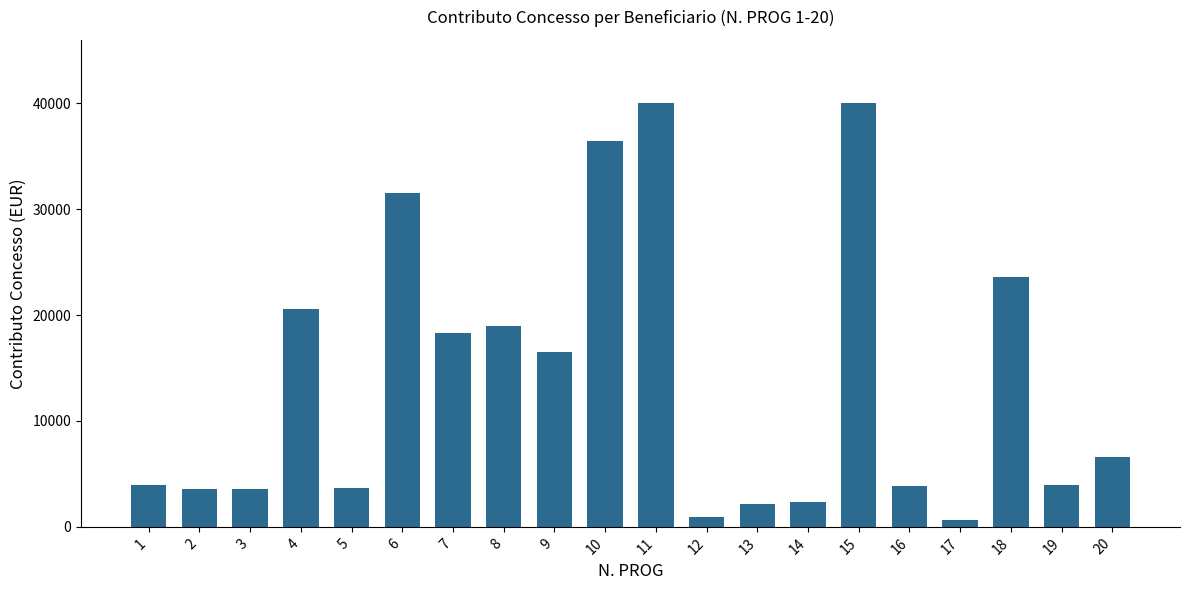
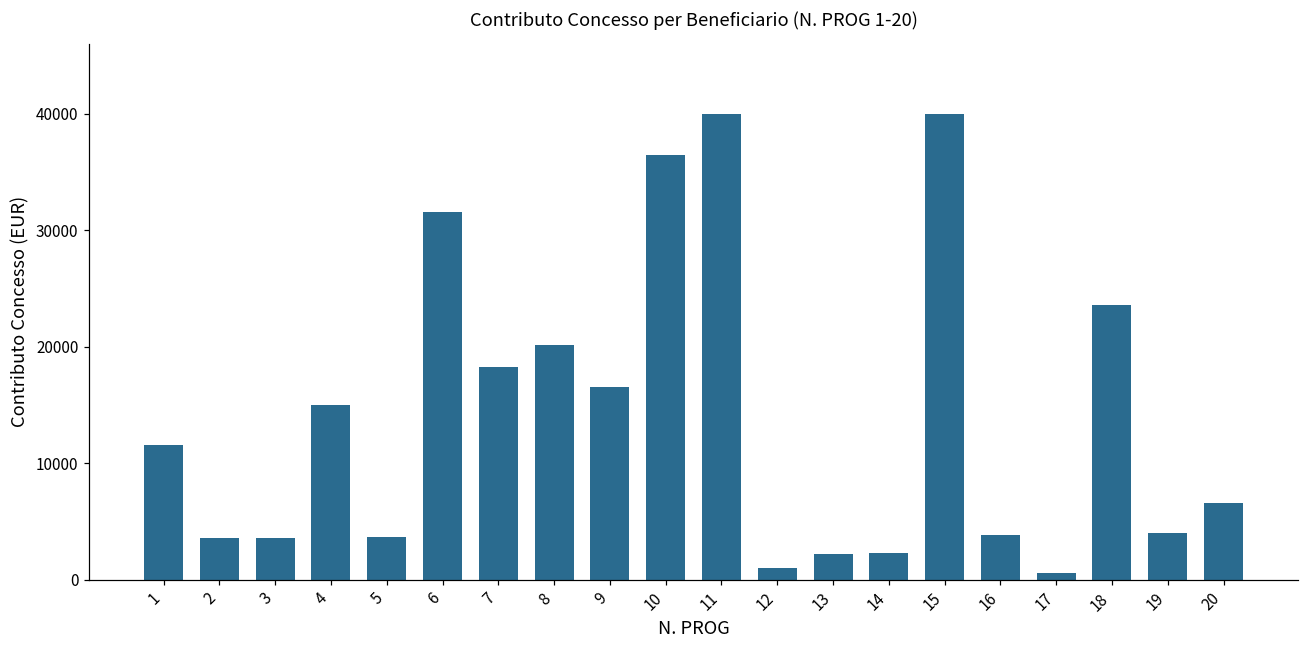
  {
-   "1": 4000,
+   "1": 11500,
    "2": 3600,
    "3": 3600,
-   "4": 20600,
+   "4": 15000,
    "5": 3700,
    "6": 31600,
    "7": 18300,
-   "8": 19000,
+   "8": 20200,
    "9": 16500,
    "10": 36500,
    "11": 40000,
    "12": 1000,
    "13": 2200,
    "14": 2300,
    "15": 40000,
    "16": 3900,
    "17": 600,
    "18": 23600,
    "19": 4000,
    "20": 6600
  }
